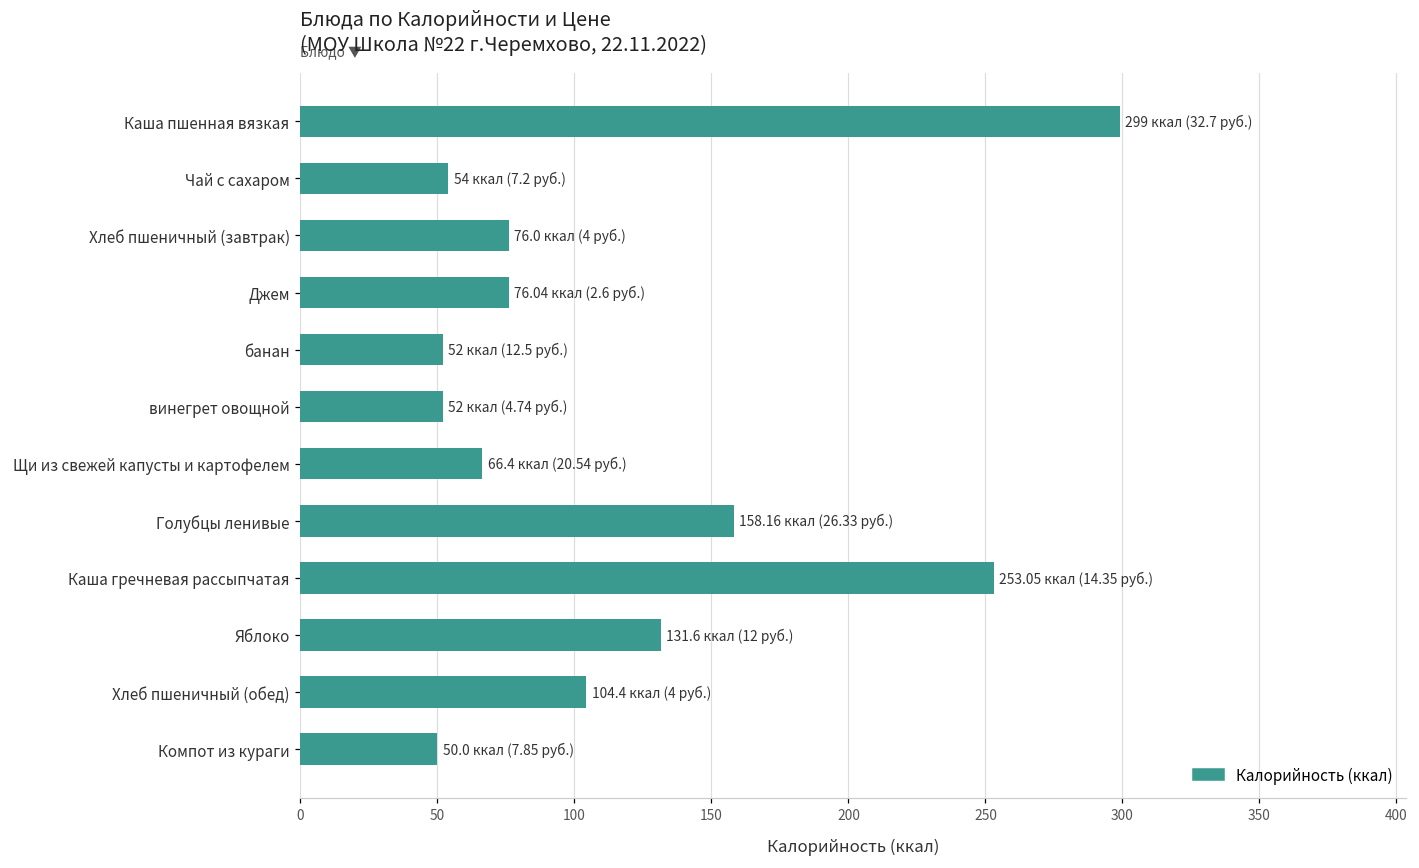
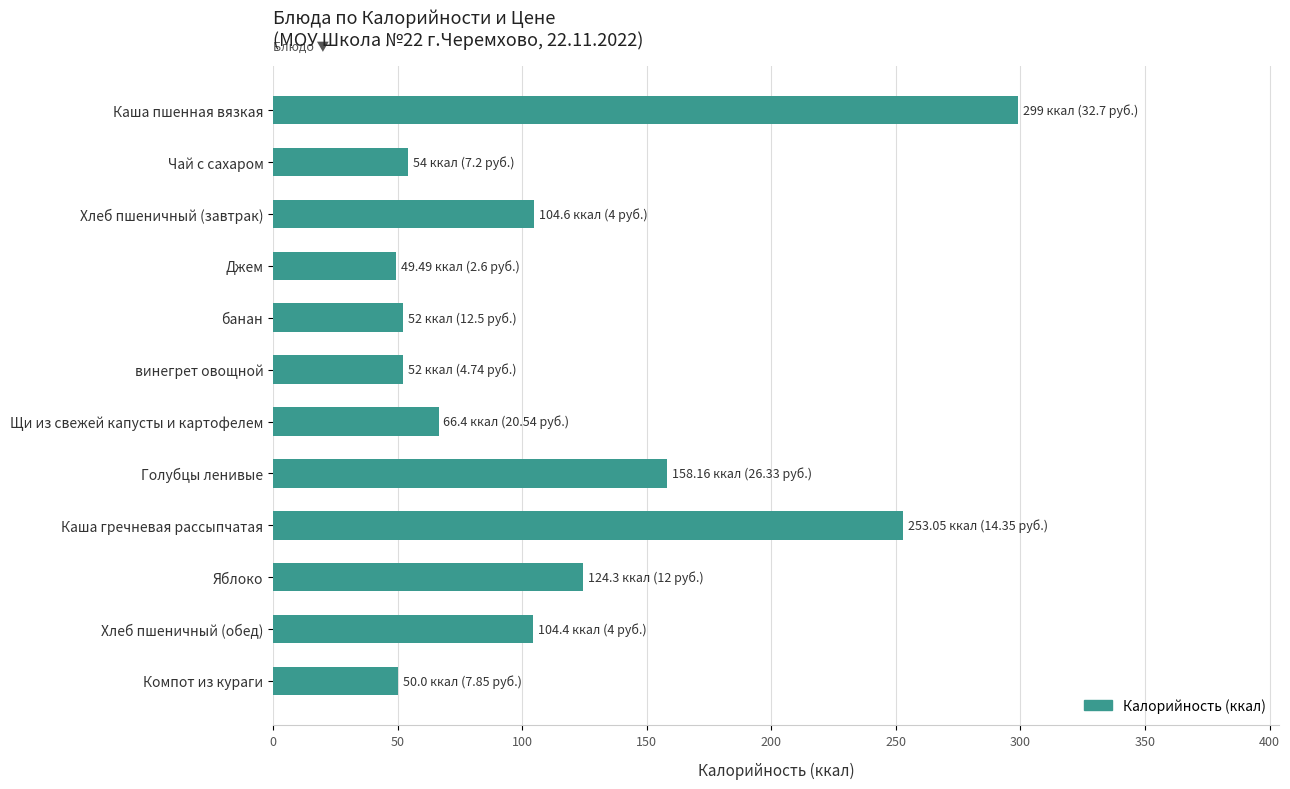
  {
    "Каша пшенная вязкая": 299,
    "Чай с сахаром": 54,
-   "Хлеб пшеничный (завтрак)": 76.0,
-   "Джем": 76.04,
+   "Хлеб пшеничный (завтрак)": 104.6,
+   "Джем": 49.49,
    "банан": 52,
    "винегрет овощной": 52,
    "Щи из свежей капусты и картофелем": 66.4,
    "Голубцы ленивые": 158.16,
    "Каша гречневая рассыпчатая": 253.05,
-   "Яблоко": 131.6,
+   "Яблоко": 124.3,
    "Хлеб пшеничный (обед)": 104.4,
    "Компот из кураги": 50.0
  }
